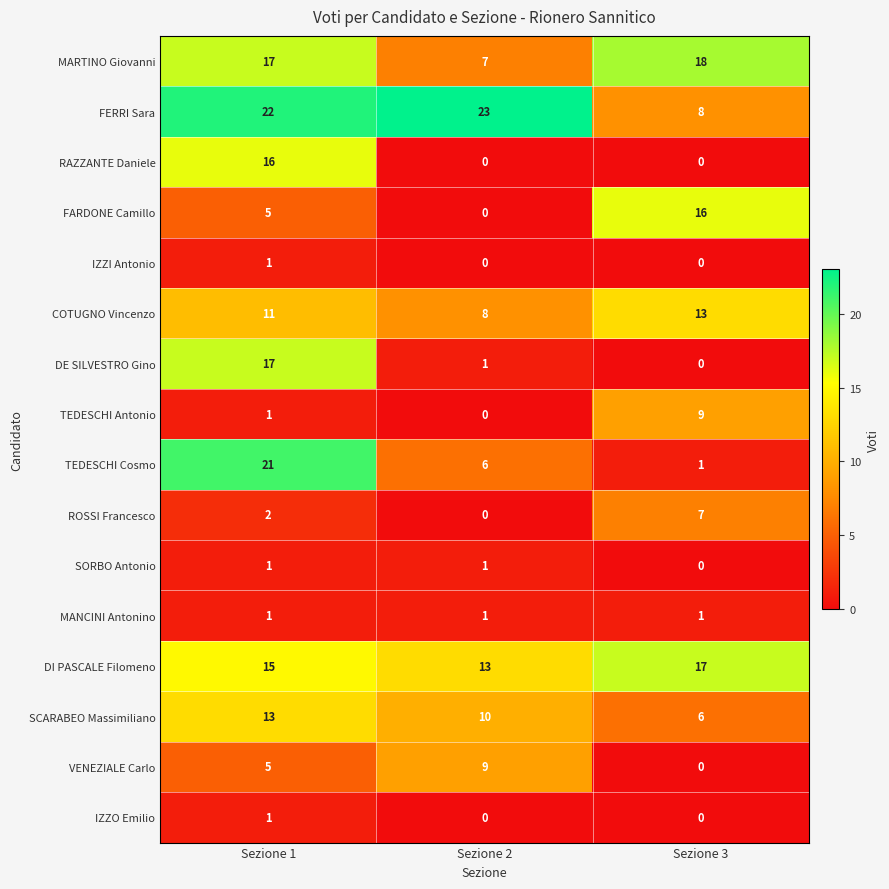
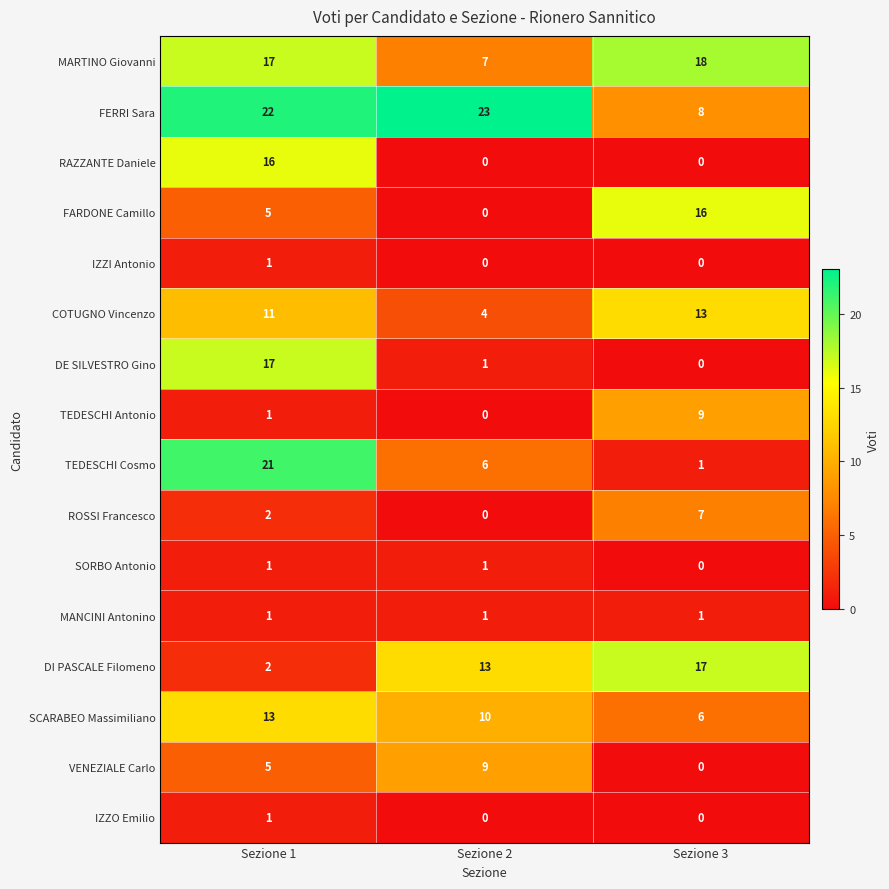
  {
    "MARTINO Giovanni": {
      "Sezione 1": 17,
      "Sezione 2": 7,
      "Sezione 3": 18
    },
    "FERRI Sara": {
      "Sezione 1": 22,
      "Sezione 2": 23,
      "Sezione 3": 8
    },
    "RAZZANTE Daniele": {
      "Sezione 1": 16,
      "Sezione 2": 0,
      "Sezione 3": 0
    },
    "FARDONE Camillo": {
      "Sezione 1": 5,
      "Sezione 2": 0,
      "Sezione 3": 16
    },
    "IZZI Antonio": {
      "Sezione 1": 1,
      "Sezione 2": 0,
      "Sezione 3": 0
    },
    "COTUGNO Vincenzo": {
      "Sezione 1": 11,
-     "Sezione 2": 8,
+     "Sezione 2": 4,
      "Sezione 3": 13
    },
    "DE SILVESTRO Gino": {
      "Sezione 1": 17,
      "Sezione 2": 1,
      "Sezione 3": 0
    },
    "TEDESCHI Antonio": {
      "Sezione 1": 1,
      "Sezione 2": 0,
      "Sezione 3": 9
    },
    "TEDESCHI Cosmo": {
      "Sezione 1": 21,
      "Sezione 2": 6,
      "Sezione 3": 1
    },
    "ROSSI Francesco": {
      "Sezione 1": 2,
      "Sezione 2": 0,
      "Sezione 3": 7
    },
    "SORBO Antonio": {
      "Sezione 1": 1,
      "Sezione 2": 1,
      "Sezione 3": 0
    },
    "MANCINI Antonino": {
      "Sezione 1": 1,
      "Sezione 2": 1,
      "Sezione 3": 1
    },
    "DI PASCALE Filomeno": {
-     "Sezione 1": 15,
+     "Sezione 1": 2,
      "Sezione 2": 13,
      "Sezione 3": 17
    },
    "SCARABEO Massimiliano": {
      "Sezione 1": 13,
      "Sezione 2": 10,
      "Sezione 3": 6
    },
    "VENEZIALE Carlo": {
      "Sezione 1": 5,
      "Sezione 2": 9,
      "Sezione 3": 0
    },
    "IZZO Emilio": {
      "Sezione 1": 1,
      "Sezione 2": 0,
      "Sezione 3": 0
    }
  }
